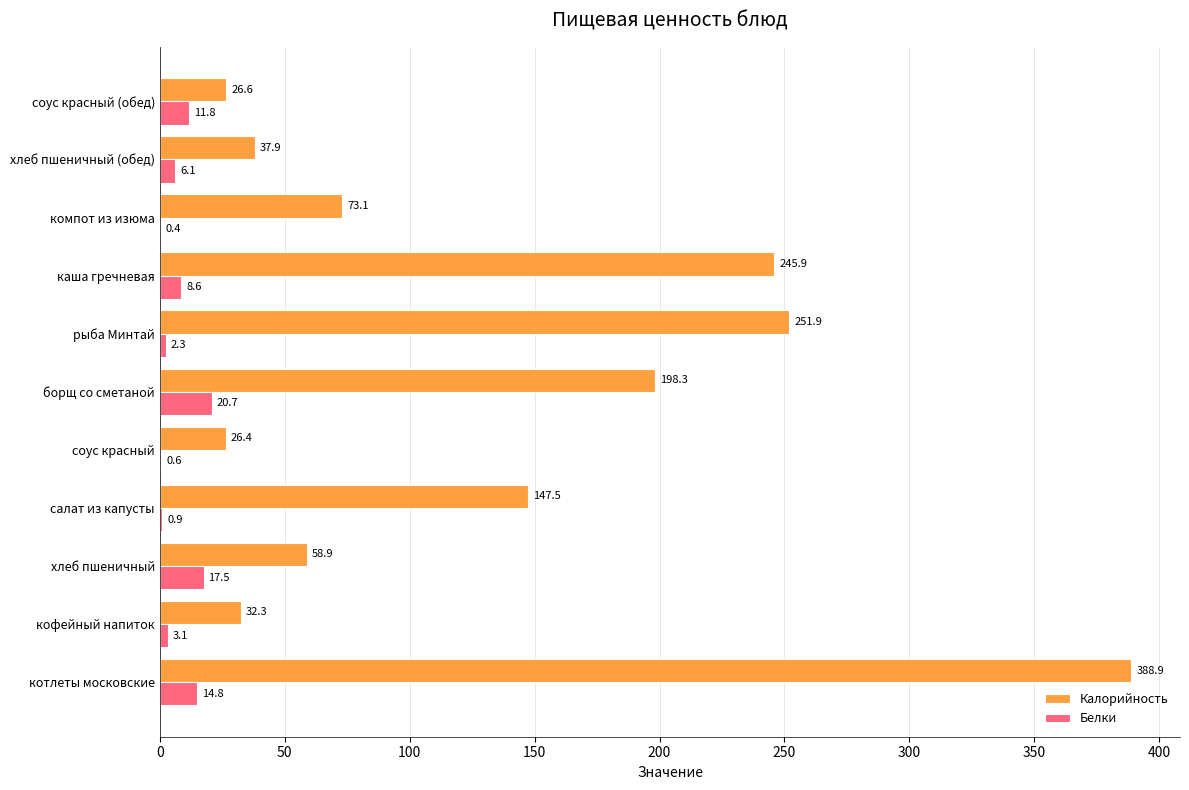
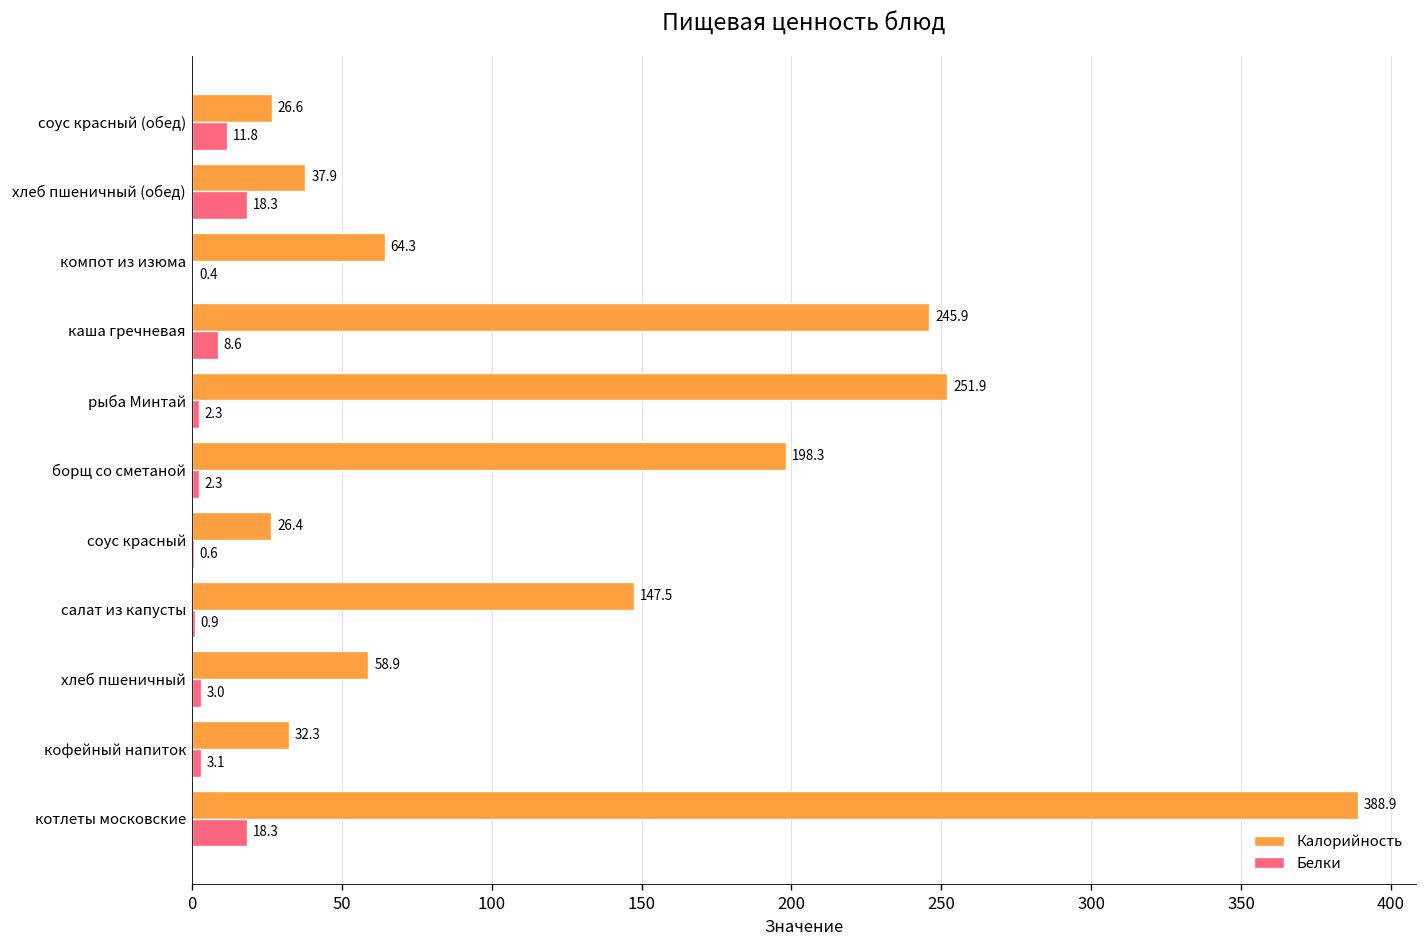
  {
    "Калорийность": {
      "соус красный (обед)": 26.6,
      "хлеб пшеничный (обед)": 37.9,
-     "компот из изюма": 73.1,
+     "компот из изюма": 64.3,
      "каша гречневая": 245.9,
      "рыба Минтай": 251.9,
      "борщ со сметаной": 198.3,
      "соус красный": 26.4,
      "салат из капусты": 147.5,
      "хлеб пшеничный": 58.9,
      "кофейный напиток": 32.3,
      "котлеты московские": 388.9
    },
    "Белки": {
      "соус красный (обед)": 11.8,
-     "хлеб пшеничный (обед)": 6.1,
+     "хлеб пшеничный (обед)": 18.3,
      "компот из изюма": 0.4,
      "каша гречневая": 8.6,
      "рыба Минтай": 2.3,
-     "борщ со сметаной": 20.7,
+     "борщ со сметаной": 2.3,
      "соус красный": 0.6,
      "салат из капусты": 0.9,
-     "хлеб пшеничный": 17.5,
+     "хлеб пшеничный": 3.0,
      "кофейный напиток": 3.1,
-     "котлеты московские": 14.8
+     "котлеты московские": 18.3
    }
  }
